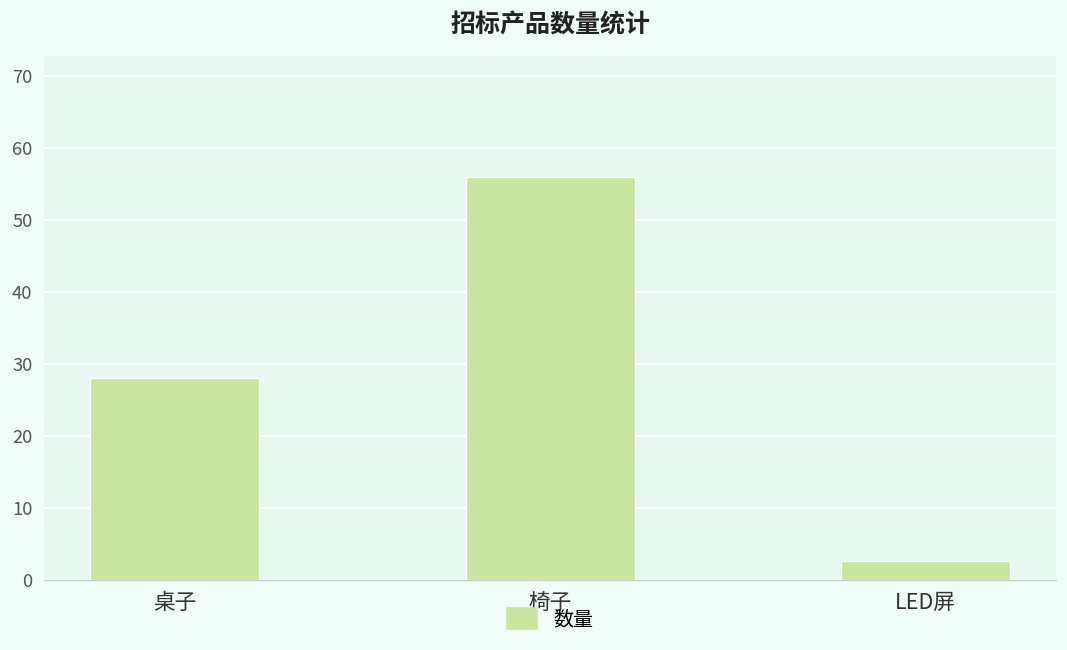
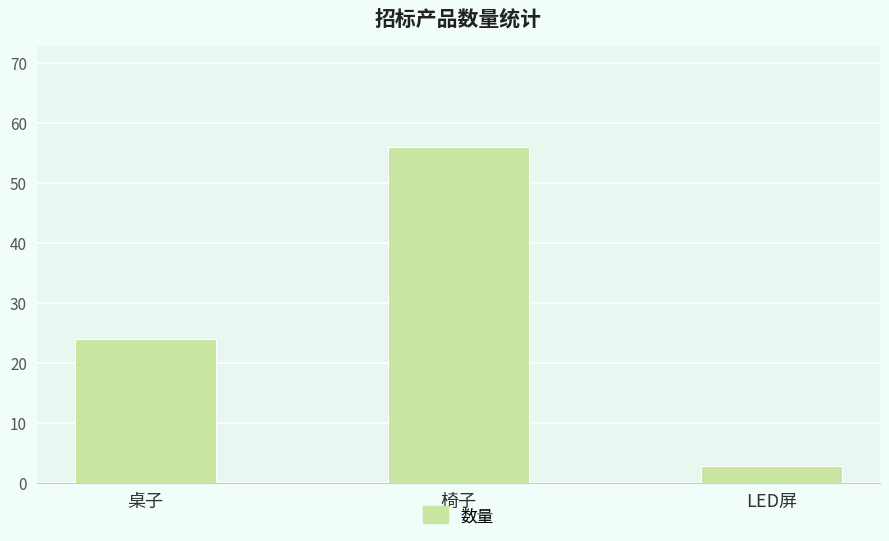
  {
-   "桌子": 28,
+   "桌子": 24,
    "椅子": 56,
    "LED屏": 3
  }
